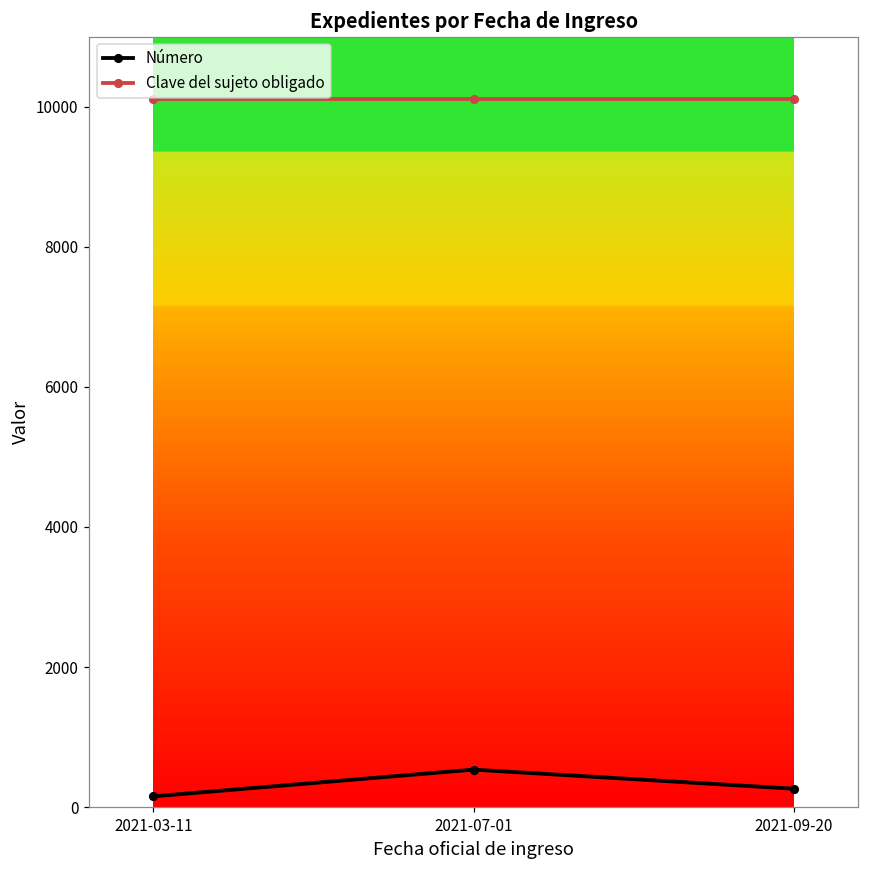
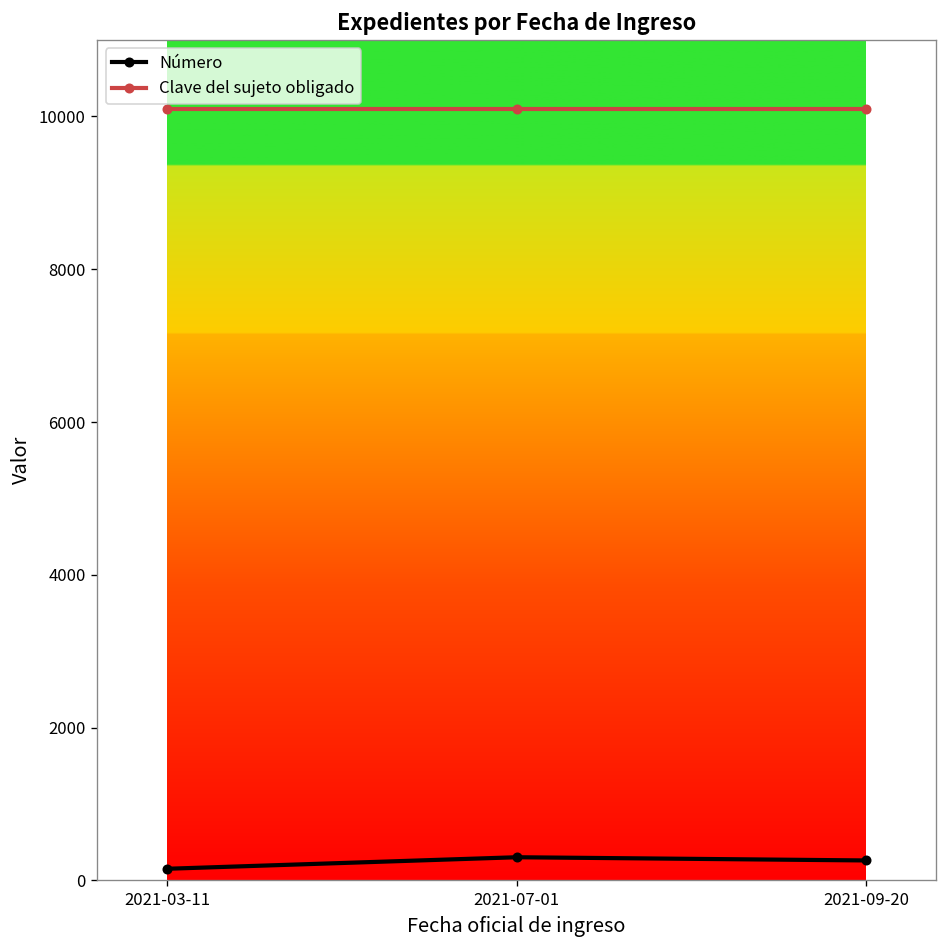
  {
    "Número": {
      "2021-03-11": 200,
-     "2021-07-01": 500,
+     "2021-07-01": 300,
      "2021-09-20": 300
    },
    "Clave del sujeto obligado": {
      "2021-03-11": 10100,
      "2021-07-01": 10100,
      "2021-09-20": 10100
    }
  }
